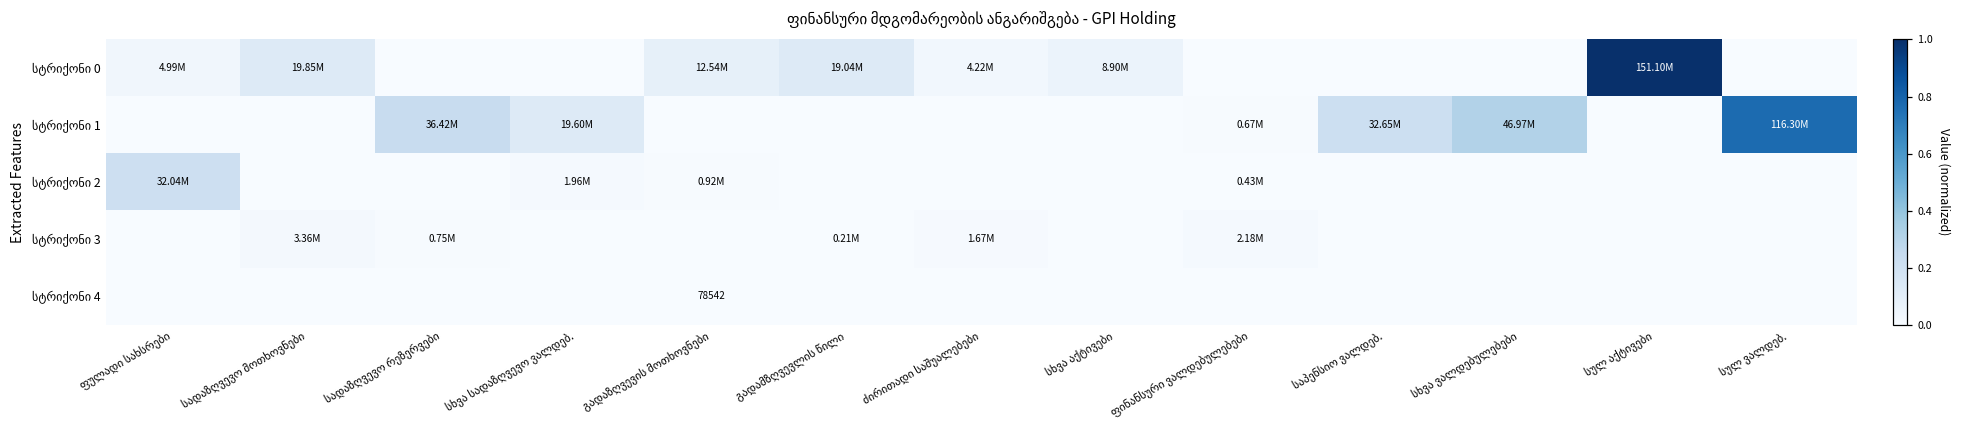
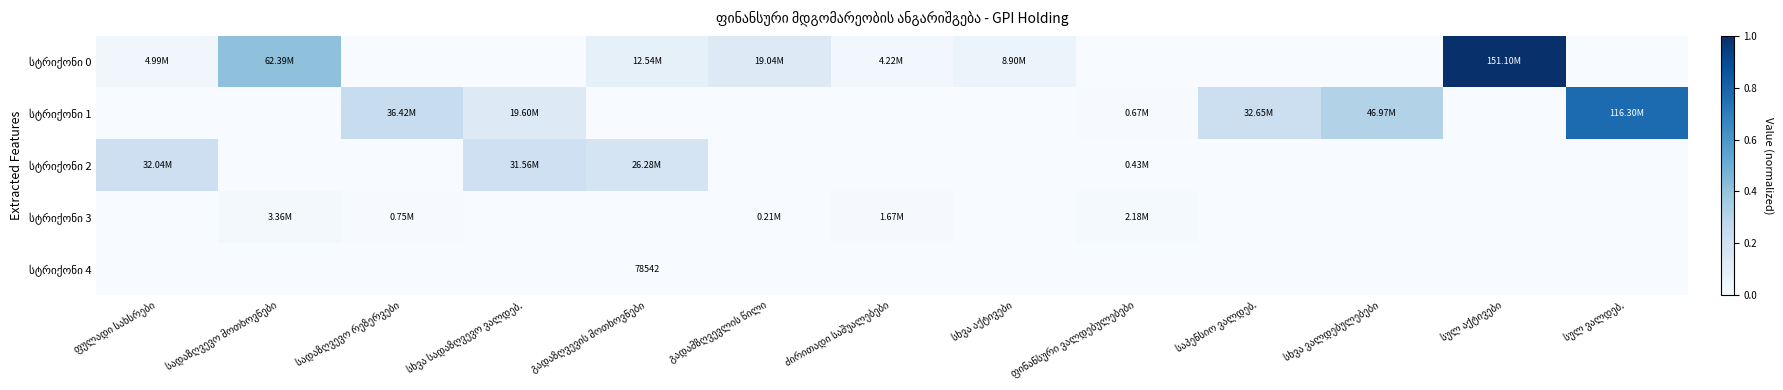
  {
    "სტრიქონი 0": {
      "ფულადი სახსრები": "4.99M",
-     "სადაზღვევო მოთხოვნები": "19.85M",
+     "სადაზღვევო მოთხოვნები": "62.39M",
      "გადაზღვევის მოთხოვნები": "12.54M",
      "გადამზღვევლის წილი": "19.04M",
      "ძირითადი საშუალებები": "4.22M",
      "სხვა აქტივები": "8.90M",
      "სულ აქტივები": "151.10M"
    },
    "სტრიქონი 1": {
      "სადაზღვევო რეზერვები": "36.42M",
      "სხვა სადაზღვევო ვალდებ.": "19.60M",
      "ფინანსური ვალდებულებები": "0.67M",
      "საპენსიო ვალდებ.": "32.65M",
      "სხვა ვალდებულებები": "46.97M",
      "სულ ვალდებ.": "116.30M"
    },
    "სტრიქონი 2": {
      "ფულადი სახსრები": "32.04M",
-     "სხვა სადაზღვევო ვალდებ.": "1.96M",
-     "გადაზღვევის მოთხოვნები": "0.92M",
+     "სხვა სადაზღვევო ვალდებ.": "31.56M",
+     "გადაზღვევის მოთხოვნები": "26.28M",
      "ფინანსური ვალდებულებები": "0.43M"
    },
    "სტრიქონი 3": {
      "სადაზღვევო მოთხოვნები": "3.36M",
      "სადაზღვევო რეზერვები": "0.75M",
      "გადამზღვევლის წილი": "0.21M",
      "ძირითადი საშუალებები": "1.67M",
      "ფინანსური ვალდებულებები": "2.18M"
    },
    "სტრიქონი 4": {
      "გადაზღვევის მოთხოვნები": "78542"
    }
  }
